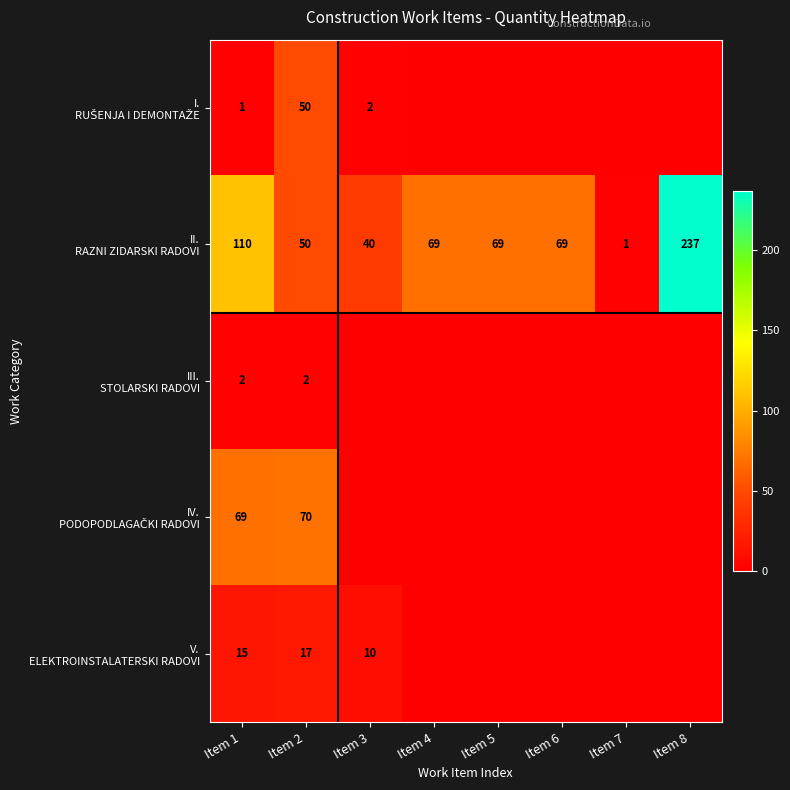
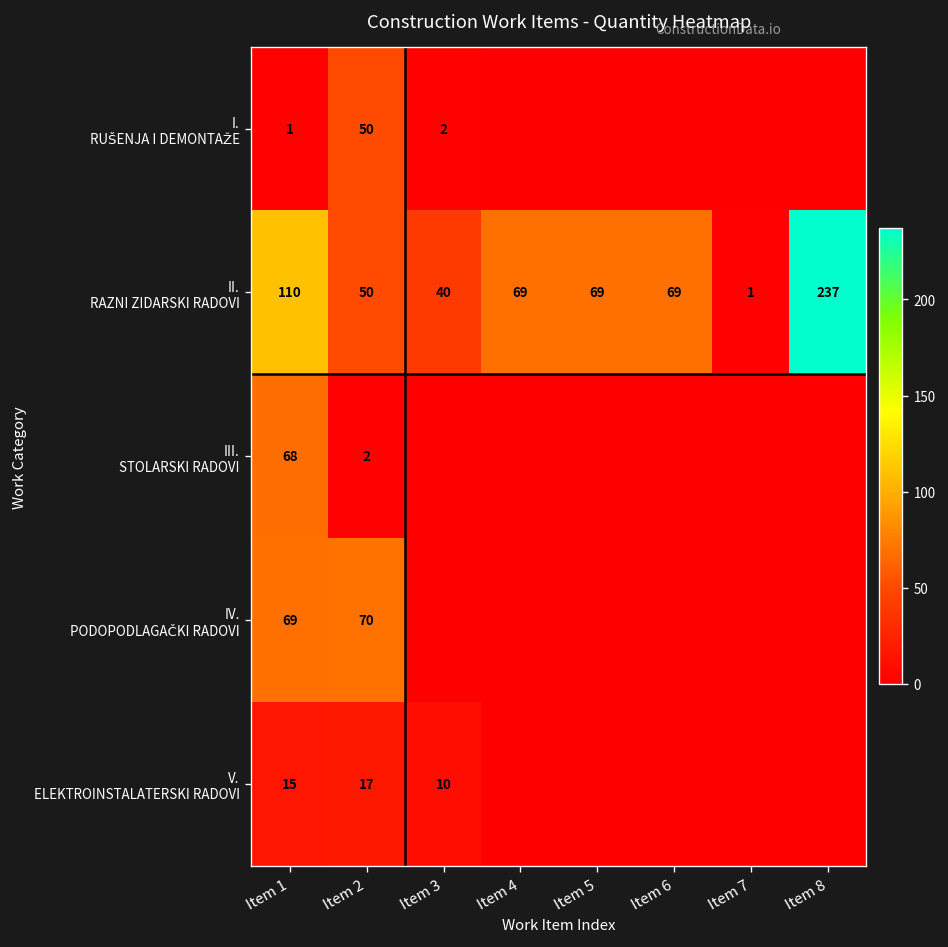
  {
    "I. RUŠENJA I DEMONTAŽE": {
      "Item 1": 1,
      "Item 2": 50,
      "Item 3": 2
    },
    "II. RAZNI ZIDARSKI RADOVI": {
      "Item 1": 110,
      "Item 2": 50,
      "Item 3": 40,
      "Item 4": 69,
      "Item 5": 69,
      "Item 6": 69,
      "Item 7": 1,
      "Item 8": 237
    },
    "III. STOLARSKI RADOVI": {
-     "Item 1": 2,
+     "Item 1": 68,
      "Item 2": 2
    },
    "IV. PODOPODLAGAČKI RADOVI": {
      "Item 1": 69,
      "Item 2": 70
    },
    "V. ELEKTROINSTALATERSKI RADOVI": {
      "Item 1": 15,
      "Item 2": 17,
      "Item 3": 10
    }
  }
